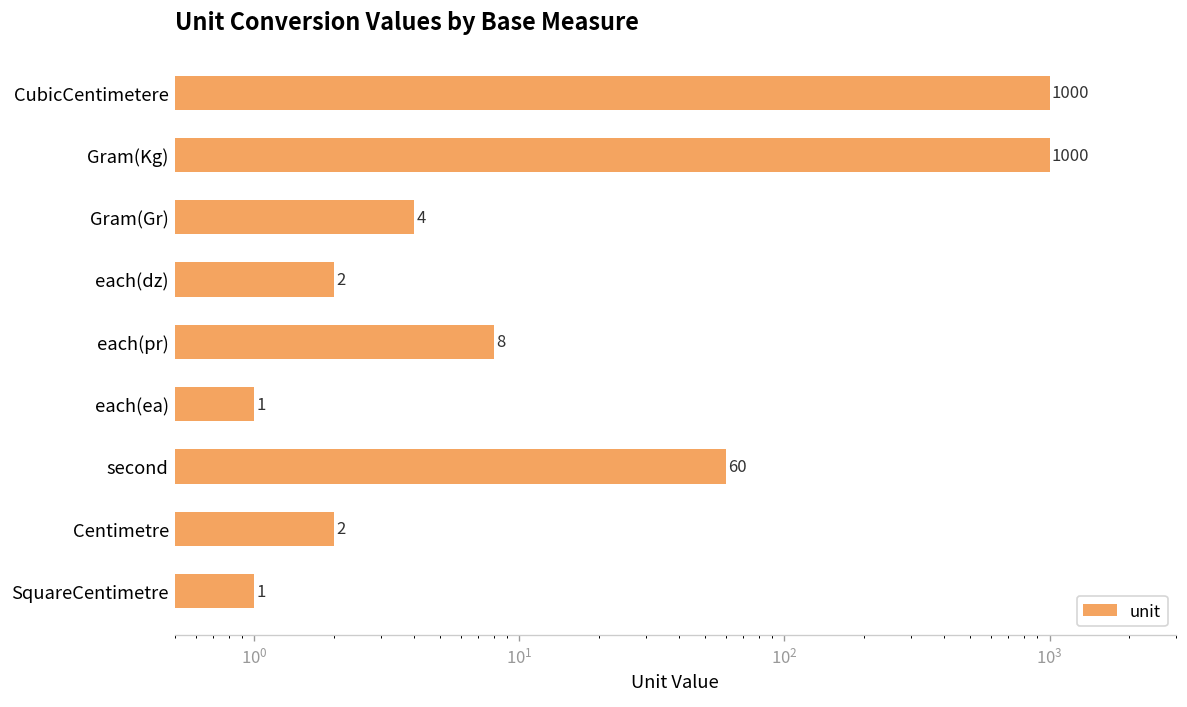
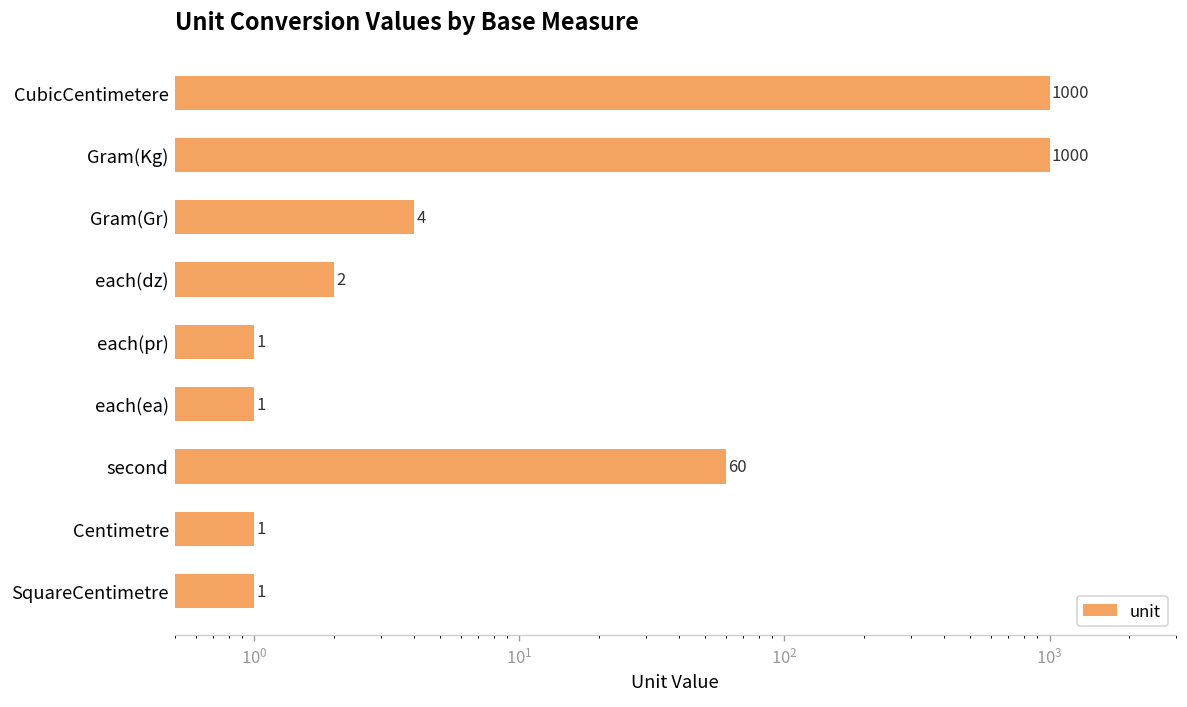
  {
    "CubicCentimetere": 1000,
    "Gram(Kg)": 1000,
    "Gram(Gr)": 4,
    "each(dz)": 2,
-   "each(pr)": 8,
+   "each(pr)": 1,
    "each(ea)": 1,
    "second": 60,
-   "Centimetre": 2,
+   "Centimetre": 1,
    "SquareCentimetre": 1
  }
